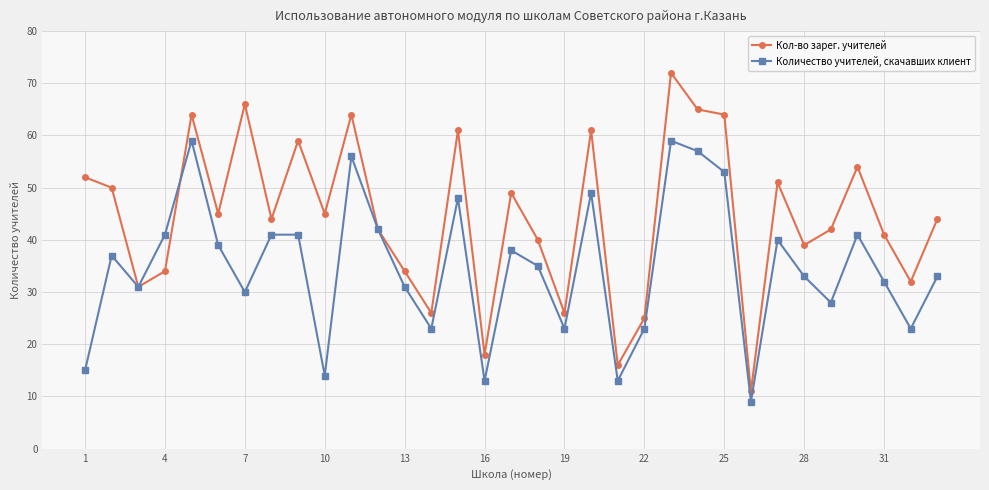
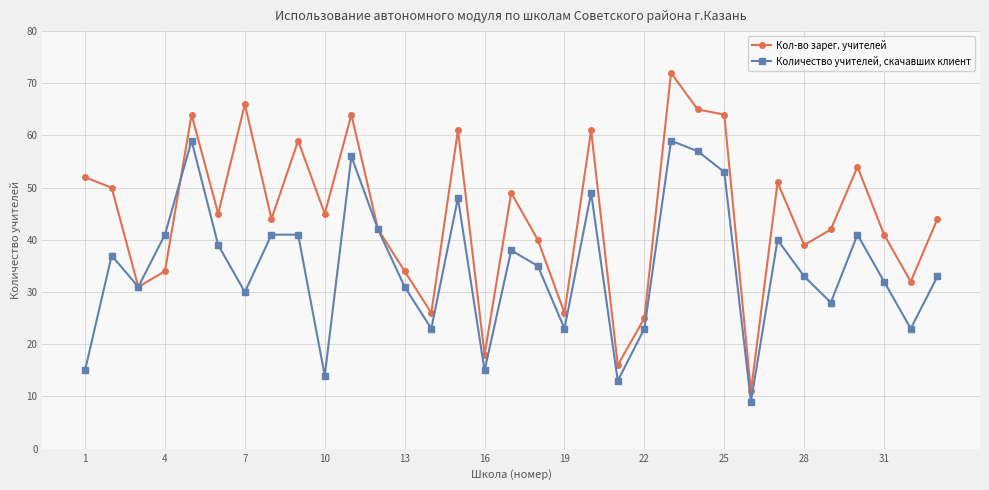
  {
    "Кол-во зарег. учителей": {
      "1": 52,
      "4": 34,
      "7": 66,
      "10": 45,
      "13": 34,
      "16": 18,
      "19": 26,
      "22": 25,
      "25": 64,
      "28": 39,
      "31": 41
    },
    "Количество учителей, скачавших клиент": {
      "1": 15,
      "4": 41,
      "7": 30,
      "10": 14,
      "13": 31,
-     "16": 13,
+     "16": 15,
      "19": 23,
      "22": 23,
      "25": 53,
      "28": 33,
      "31": 32
    }
  }
